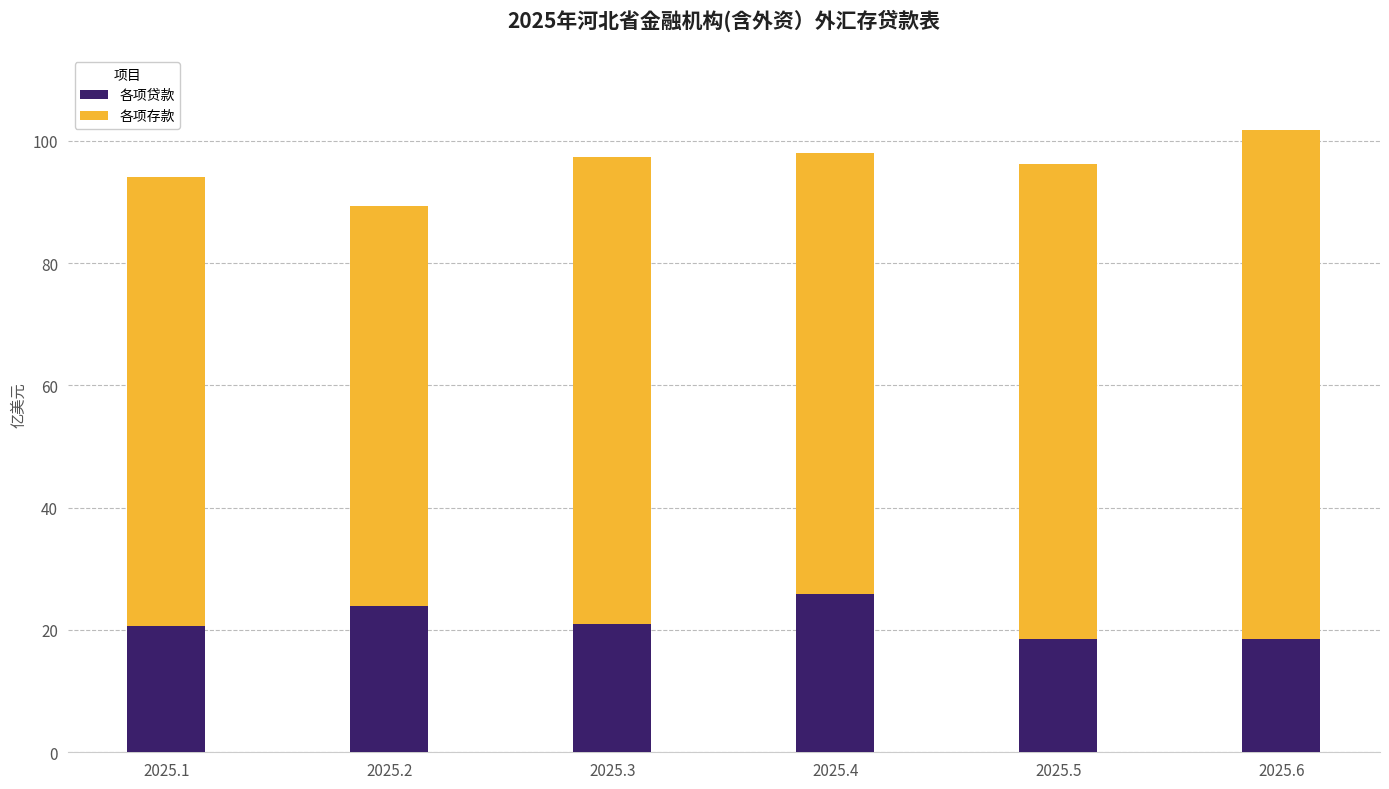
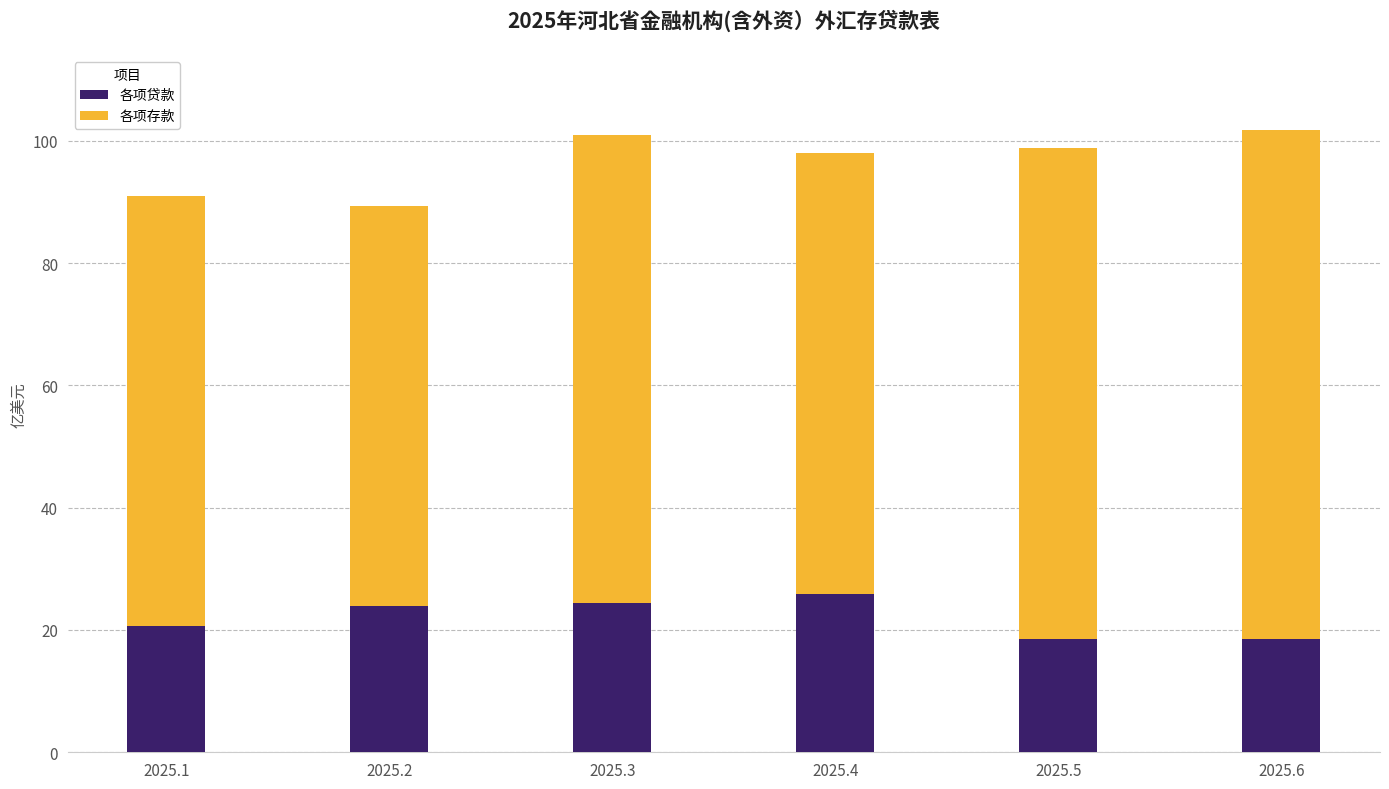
  {
    "各项贷款": {
      "2025.1": 21,
      "2025.2": 24,
-     "2025.3": 21,
+     "2025.3": 24,
      "2025.4": 26,
      "2025.5": 19,
      "2025.6": 19
    },
    "各项存款": {
-     "2025.1": 74,
+     "2025.1": 70,
      "2025.2": 65,
      "2025.3": 76,
      "2025.4": 72,
-     "2025.5": 78,
+     "2025.5": 80,
      "2025.6": 83
    }
  }
